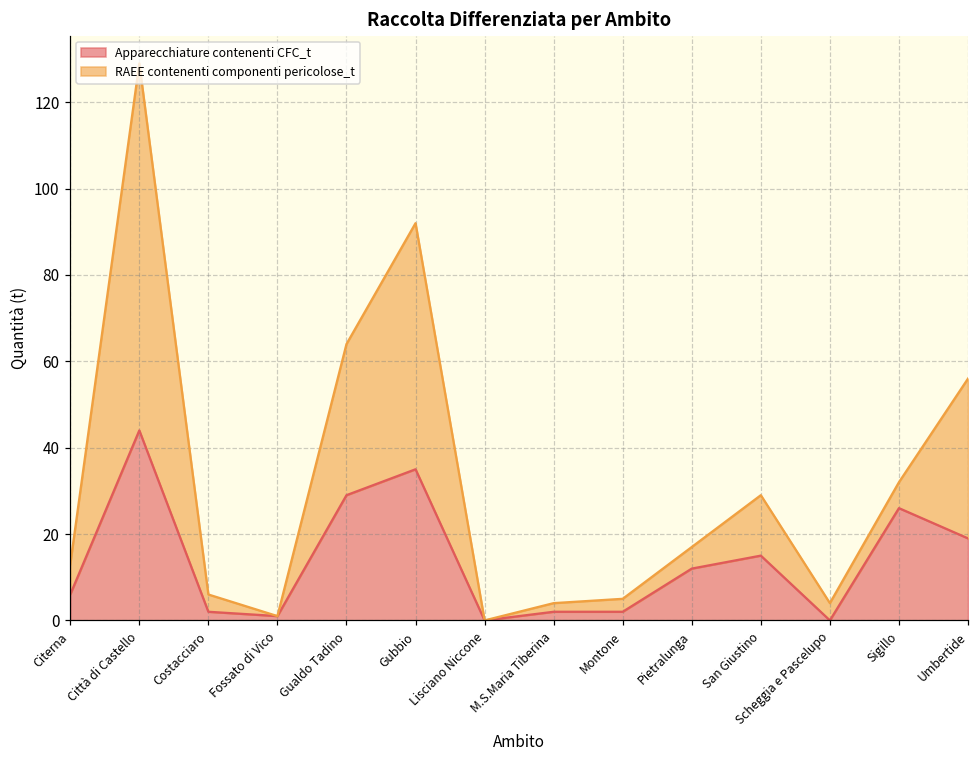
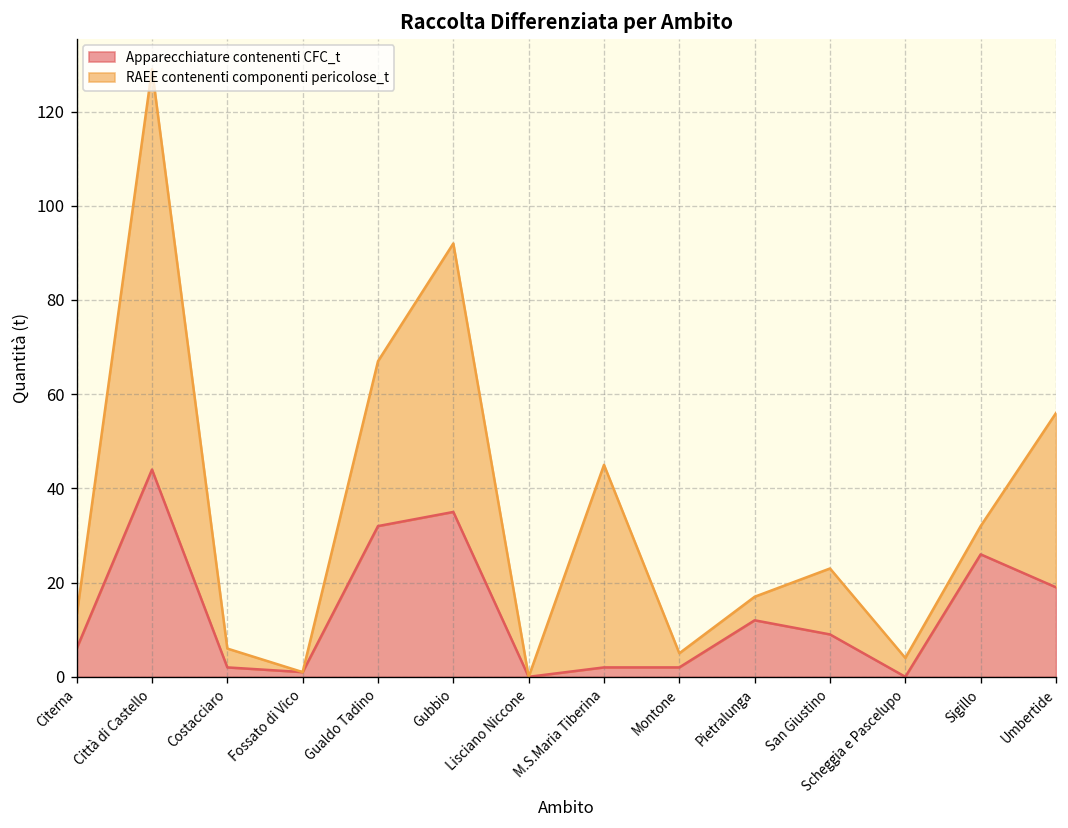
  {
    "Apparecchiature contenenti CFC_t": {
      "Citerna": 6,
      "Città di Castello": 44,
      "Costacciaro": 2,
-     "Gualdo Tadino": 29,
+     "Gualdo Tadino": 32,
      "Gubbio": 35,
      "M.S.Maria Tiberina": 2,
      "Montone": 2,
      "Pietralunga": 12,
-     "San Giustino": 15,
+     "San Giustino": 9,
      "Scheggia e Pascelupo": 0,
      "Sigillo": 26,
      "Umbertide": 19
    },
    "RAEE contenenti componenti pericolose_t": {
      "Citerna": 7,
      "Costacciaro": 4,
      "Gualdo Tadino": 35,
      "Gubbio": 57,
-     "M.S.Maria Tiberina": 2,
+     "M.S.Maria Tiberina": 43,
      "Montone": 3,
      "Pietralunga": 5,
      "San Giustino": 14,
      "Scheggia e Pascelupo": 4,
      "Sigillo": 6,
      "Umbertide": 37
    }
  }
